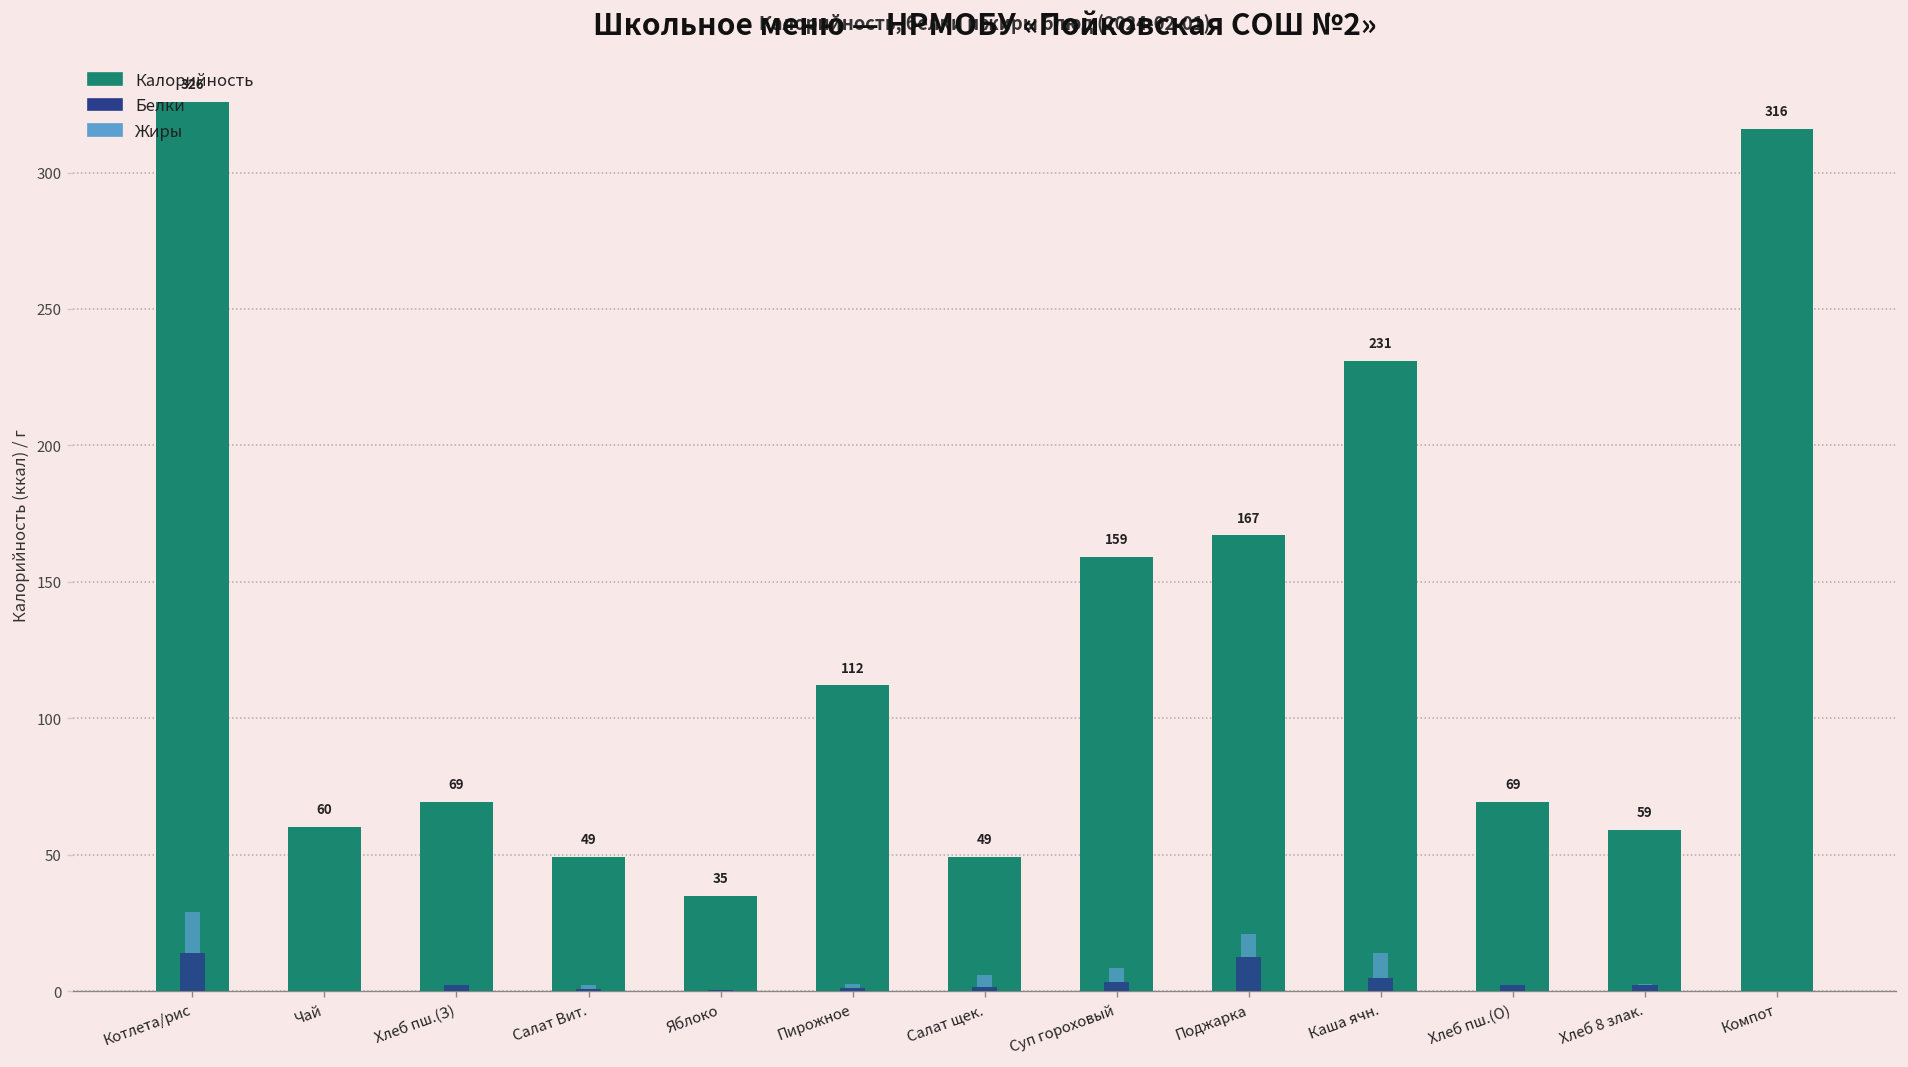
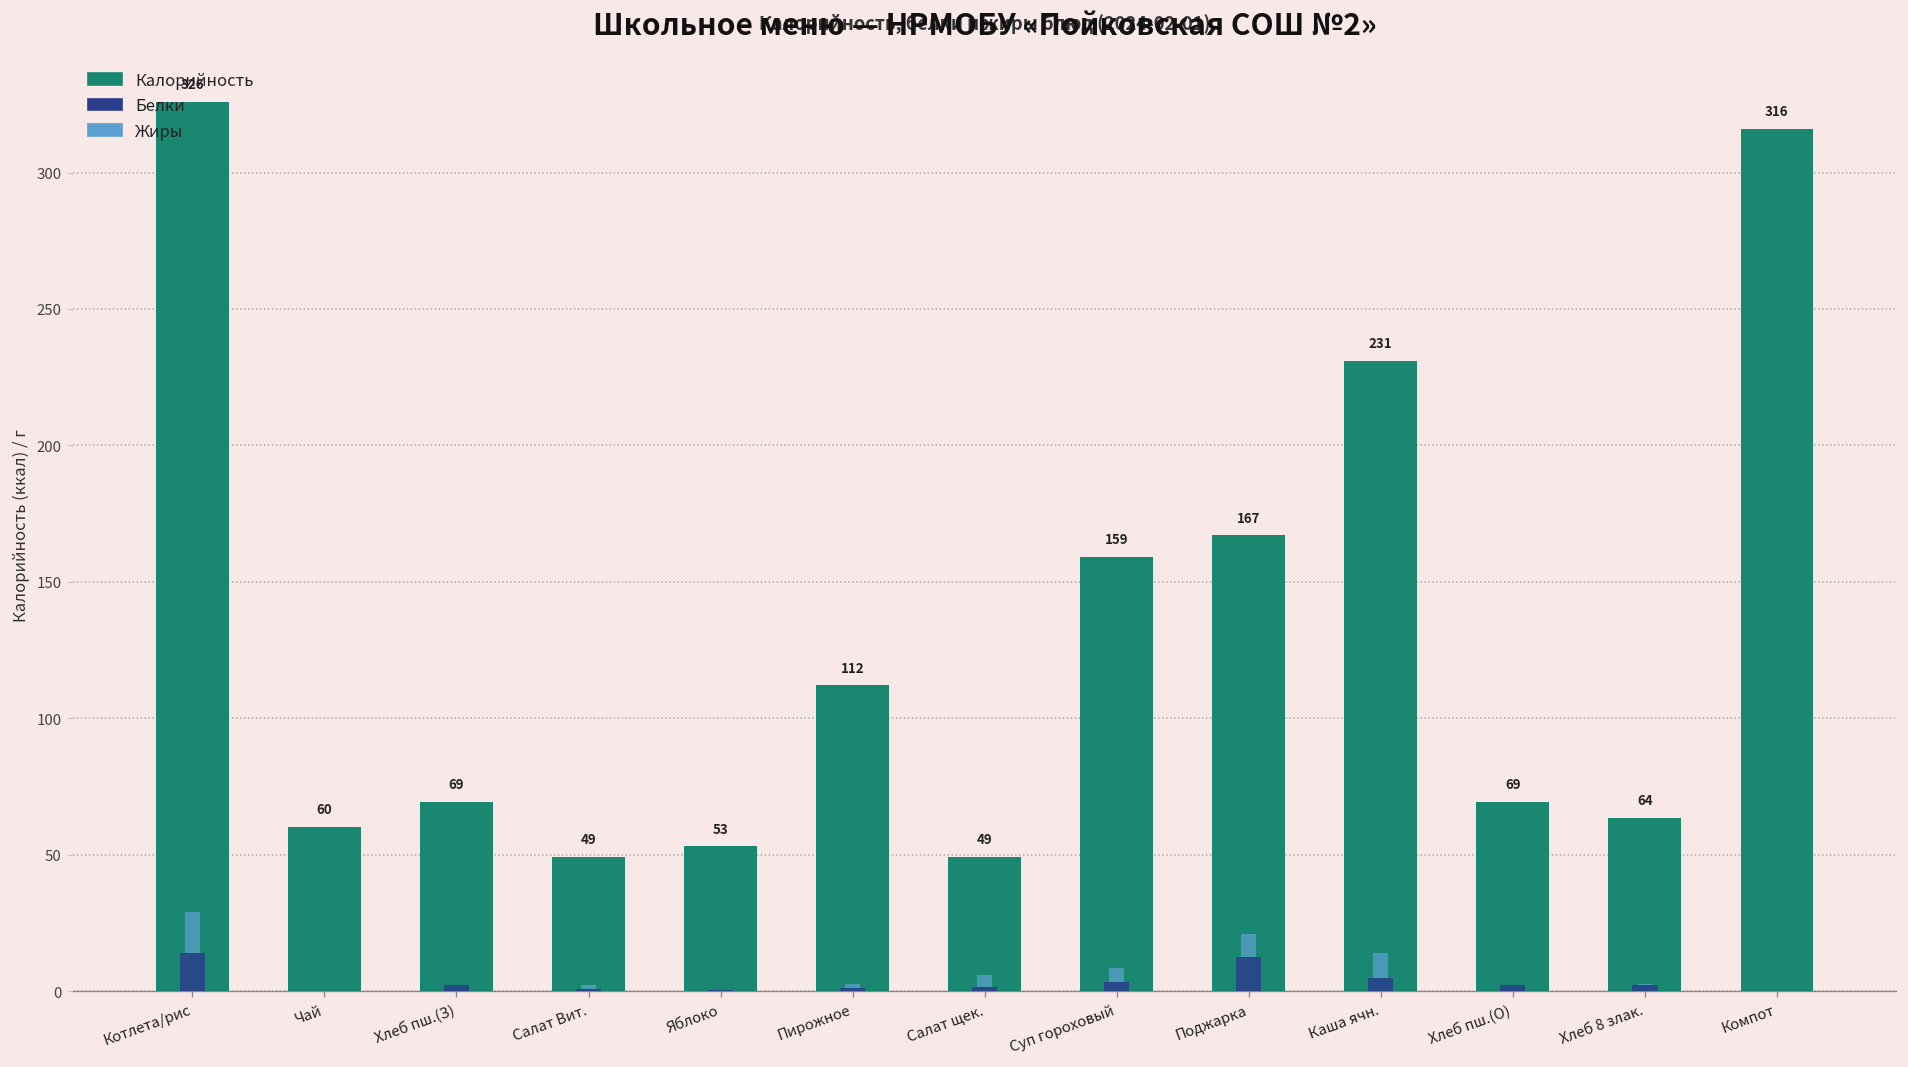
  {
    "Калорийность": {
      "Котлета/рис": 326,
      "Чай": 60,
      "Хлеб пш.(З)": 69,
      "Салат Вит.": 49,
-     "Яблоко": 35,
+     "Яблоко": 53,
      "Пирожное": 112,
      "Салат щек.": 49,
      "Суп гороховый": 159,
      "Поджарка": 167,
      "Каша ячн.": 231,
      "Хлеб пш.(О)": 69,
-     "Хлеб 8 злак.": 59,
+     "Хлеб 8 злак.": 64,
      "Компот": 316
    }
  }
